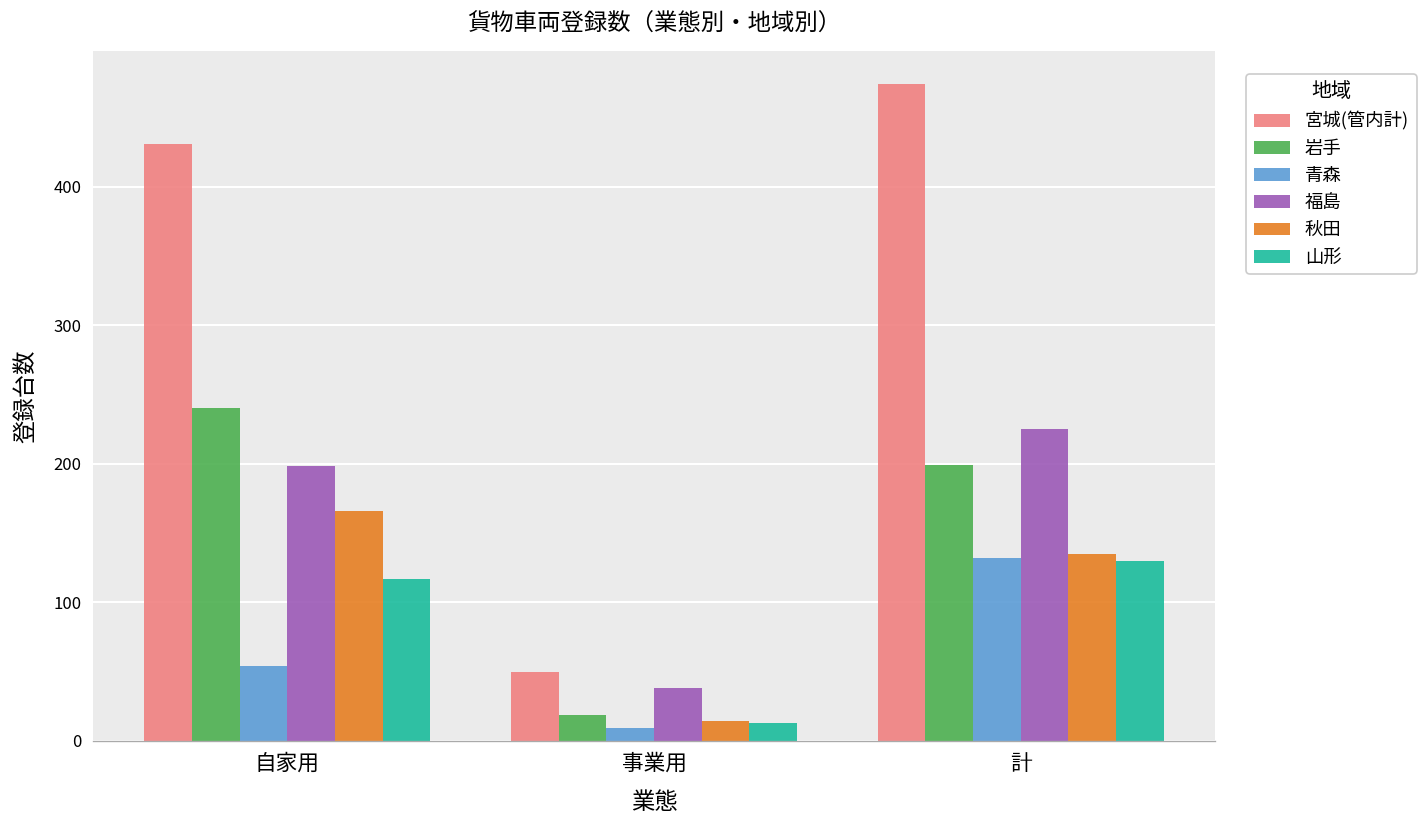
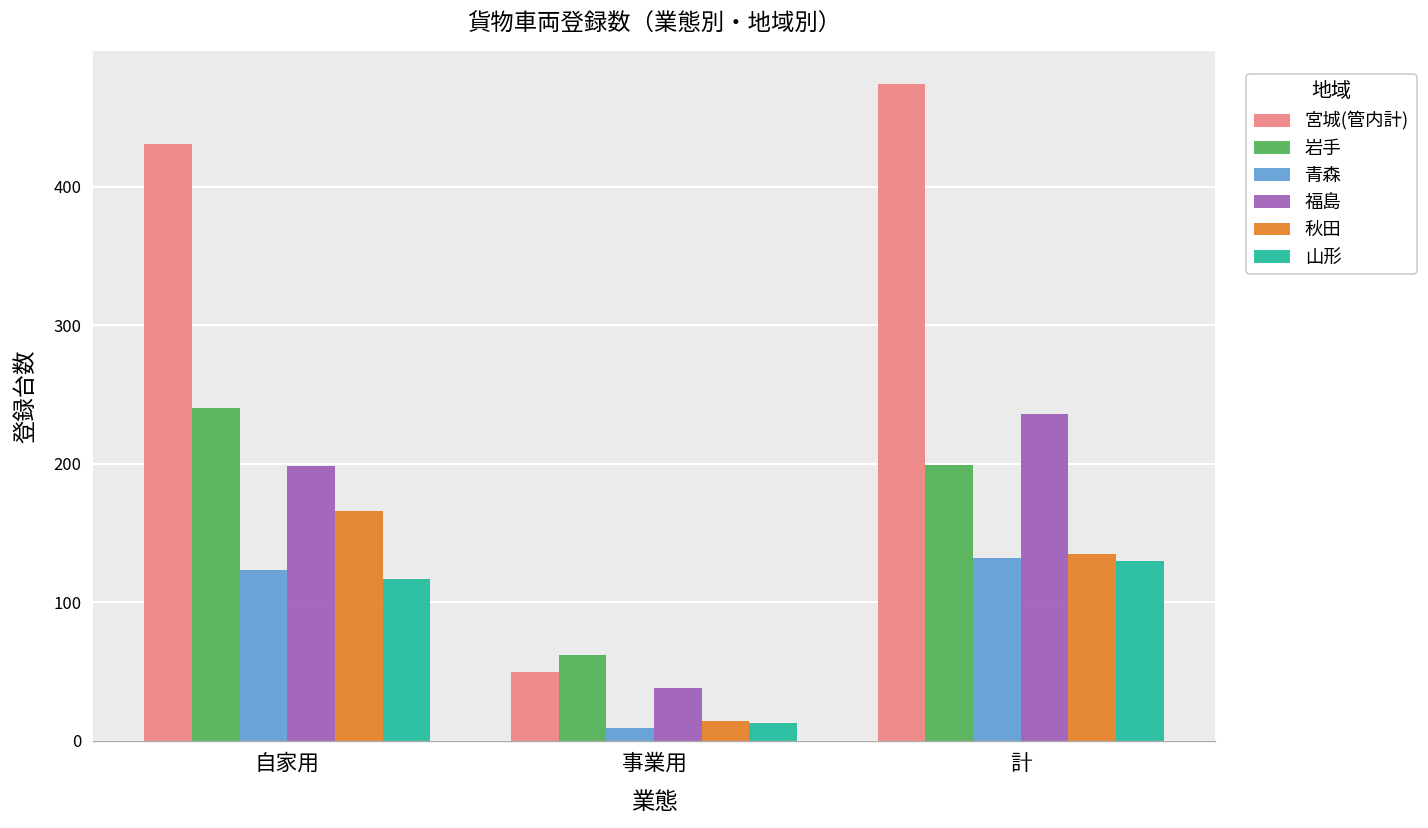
  {
    "宮城(管内計)": {
      "自家用": 431,
      "事業用": 50,
      "計": 474
    },
    "岩手": {
      "自家用": 240,
-     "事業用": 19,
+     "事業用": 62,
      "計": 199
    },
    "青森": {
-     "自家用": 54,
+     "自家用": 123,
      "事業用": 9,
      "計": 132
    },
    "福島": {
      "自家用": 198,
      "事業用": 38,
-     "計": 225
+     "計": 236
    },
    "秋田": {
      "自家用": 166,
      "事業用": 14,
      "計": 135
    },
    "山形": {
      "自家用": 117,
      "事業用": 13,
      "計": 130
    }
  }
